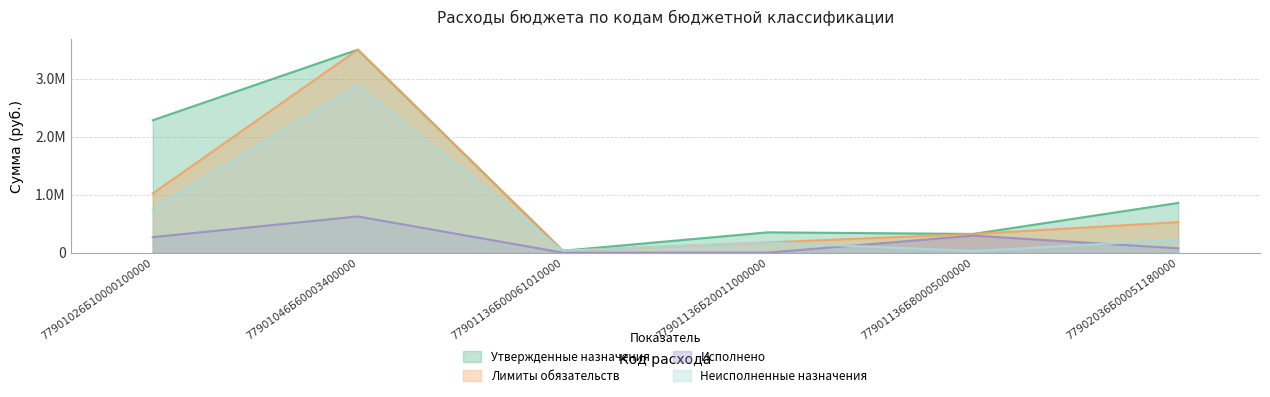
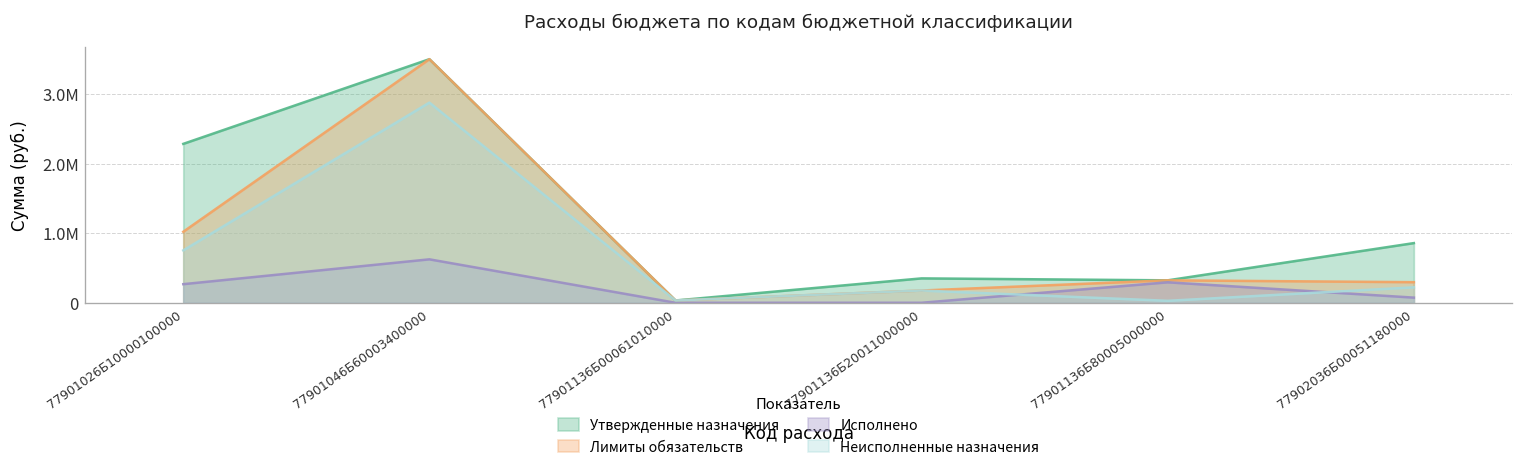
  {
    "Лимиты обязательств": {
      "77901026Б10000100000": 1000000,
-     "77902036Б00051180000": 500000
+     "77902036Б00051180000": 300000
    }
  }
